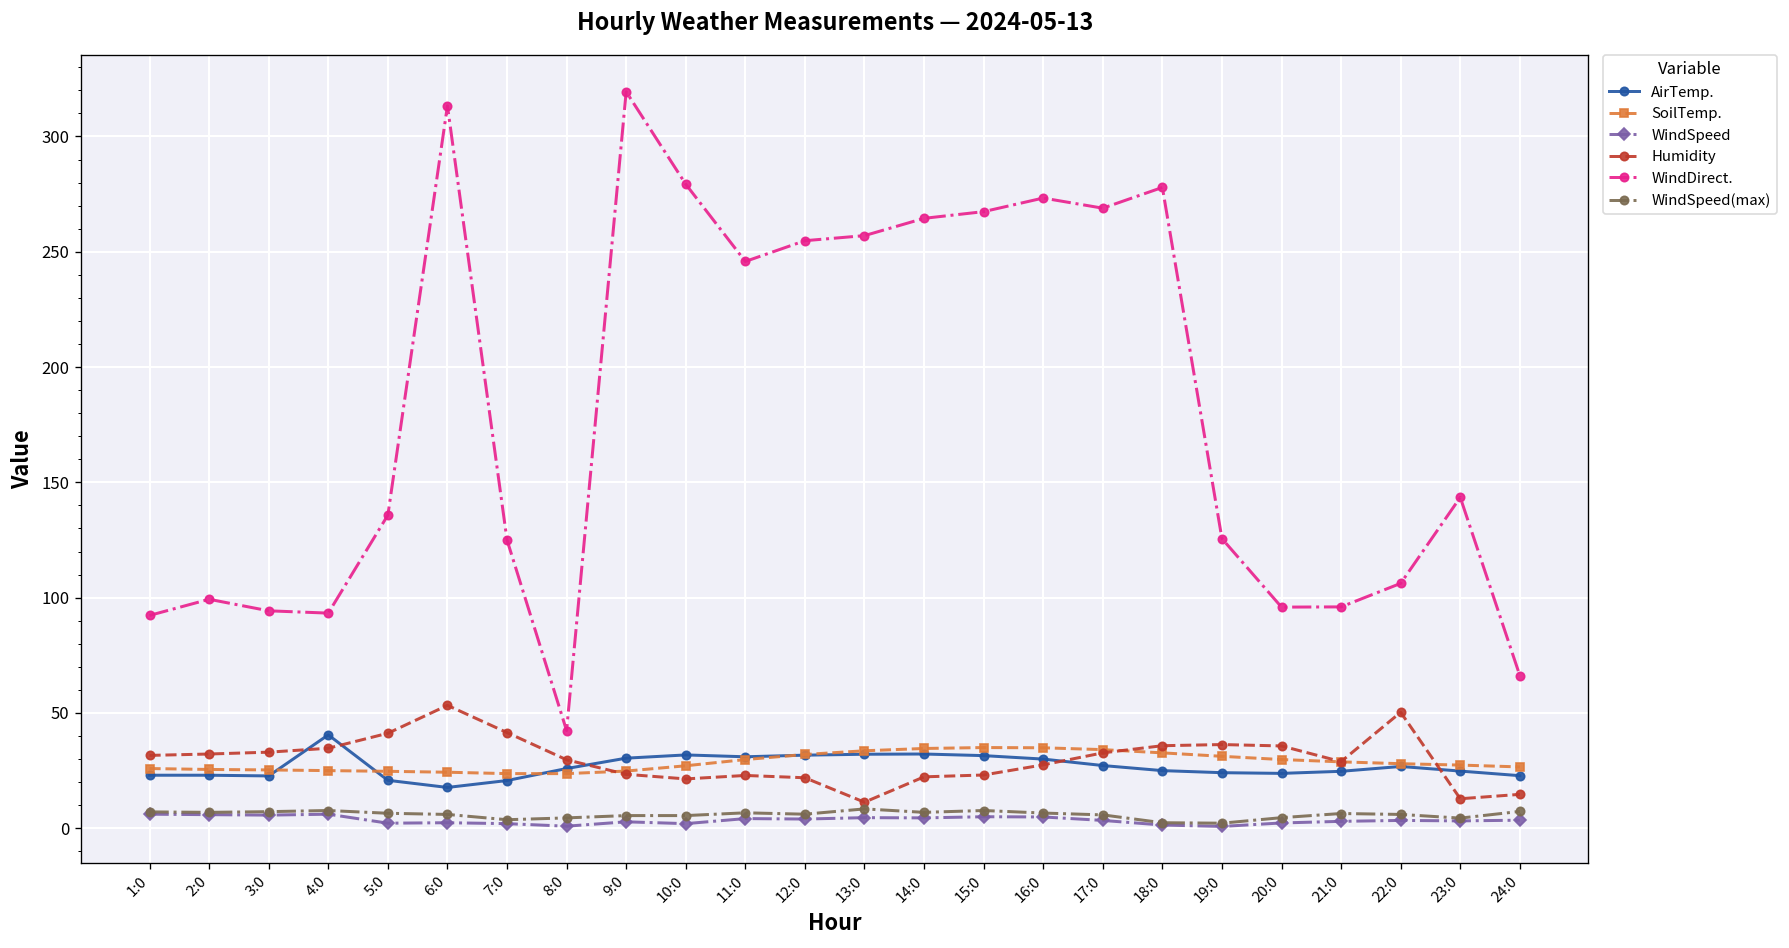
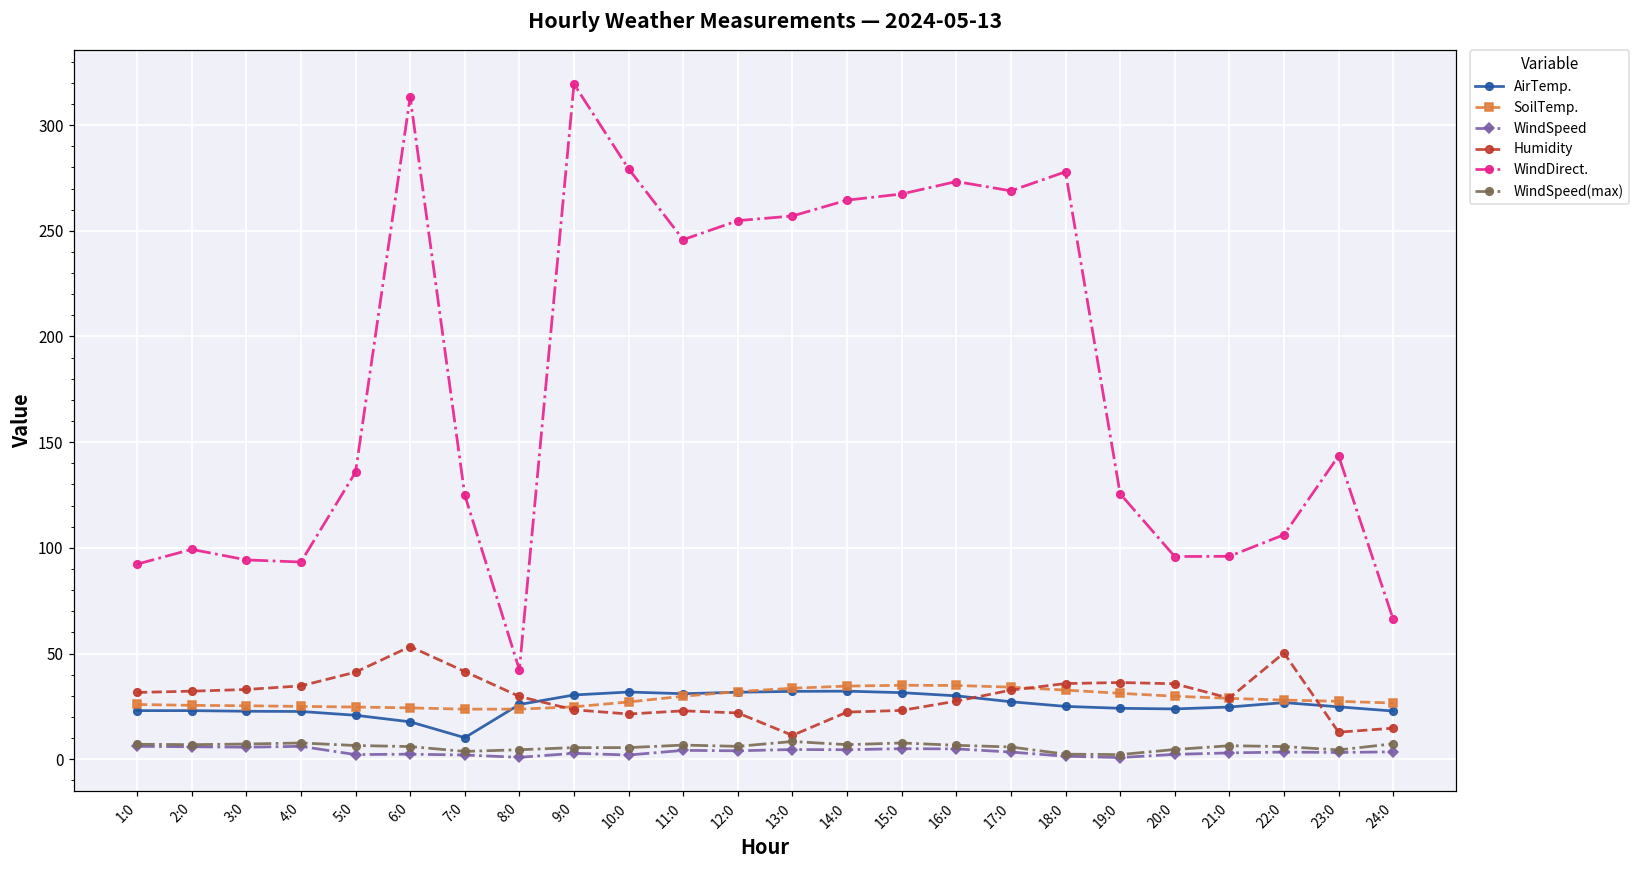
  {
    "AirTemp.": {
      "1:0": 23,
      "2:0": 23,
      "3:0": 23,
-     "4:0": 41,
+     "4:0": 23,
      "5:0": 21,
      "6:0": 18,
-     "7:0": 21,
+     "7:0": 10,
      "8:0": 26,
      "9:0": 30,
      "10:0": 32,
      "13:0": 32,
      "14:0": 32,
      "15:0": 32,
      "16:0": 30,
      "17:0": 27,
      "18:0": 25,
      "19:0": 24,
      "20:0": 24,
      "21:0": 25,
      "23:0": 25,
      "24:0": 23
    },
    "SoilTemp.": {
      "1:0": 26,
      "2:0": 26,
      "3:0": 25,
      "4:0": 25,
      "5:0": 25,
      "6:0": 24,
      "7:0": 24,
      "8:0": 24,
      "9:0": 25,
      "10:0": 27,
      "13:0": 34,
      "14:0": 35,
      "15:0": 35,
      "16:0": 35,
      "17:0": 34,
      "18:0": 33,
      "19:0": 31,
      "20:0": 30,
      "23:0": 27,
      "24:0": 27
    },
    "WindSpeed": {
      "3:0": 6,
      "4:0": 6,
      "5:0": 2,
      "6:0": 2,
      "7:0": 2,
      "8:0": 1,
      "9:0": 3,
      "10:0": 2,
      "11:0": 4,
      "12:0": 4,
      "13:0": 5,
      "14:0": 5,
      "15:0": 5,
      "16:0": 5,
      "17:0": 3,
      "19:0": 1,
      "20:0": 2,
      "21:0": 3,
      "22:0": 3,
      "24:0": 4
    },
    "Humidity": {
      "1:0": 32,
      "2:0": 32,
      "3:0": 33,
      "4:0": 35,
      "5:0": 41,
      "6:0": 53,
      "7:0": 42,
      "8:0": 30,
      "9:0": 23,
      "10:0": 21,
      "11:0": 23,
      "12:0": 22,
      "13:0": 11,
      "14:0": 22,
      "15:0": 23,
      "16:0": 28,
      "17:0": 33,
      "18:0": 36,
      "19:0": 36,
      "20:0": 36,
      "22:0": 50,
      "23:0": 13,
      "24:0": 15
    },
    "WindDirect.": {
      "1:0": 92,
      "2:0": 99,
      "3:0": 94,
      "4:0": 93,
      "5:0": 136,
      "6:0": 313,
      "7:0": 125,
      "8:0": 42,
      "9:0": 319,
      "10:0": 279,
      "11:0": 246,
      "12:0": 255,
      "13:0": 257,
      "14:0": 265,
      "15:0": 267,
      "16:0": 273,
      "17:0": 269,
      "18:0": 278,
      "19:0": 126,
      "20:0": 96,
      "21:0": 96,
      "22:0": 106,
      "23:0": 144,
      "24:0": 66
    },
    "WindSpeed(max)": {
      "3:0": 7,
      "4:0": 8,
      "5:0": 7,
      "6:0": 6,
      "7:0": 4,
      "8:0": 5,
      "9:0": 6,
      "10:0": 6,
      "11:0": 7,
      "12:0": 6,
      "13:0": 8,
      "14:0": 7,
      "15:0": 8,
      "16:0": 7,
      "17:0": 6,
      "19:0": 2,
      "20:0": 5,
      "21:0": 6,
      "22:0": 6,
      "24:0": 7
    }
  }
